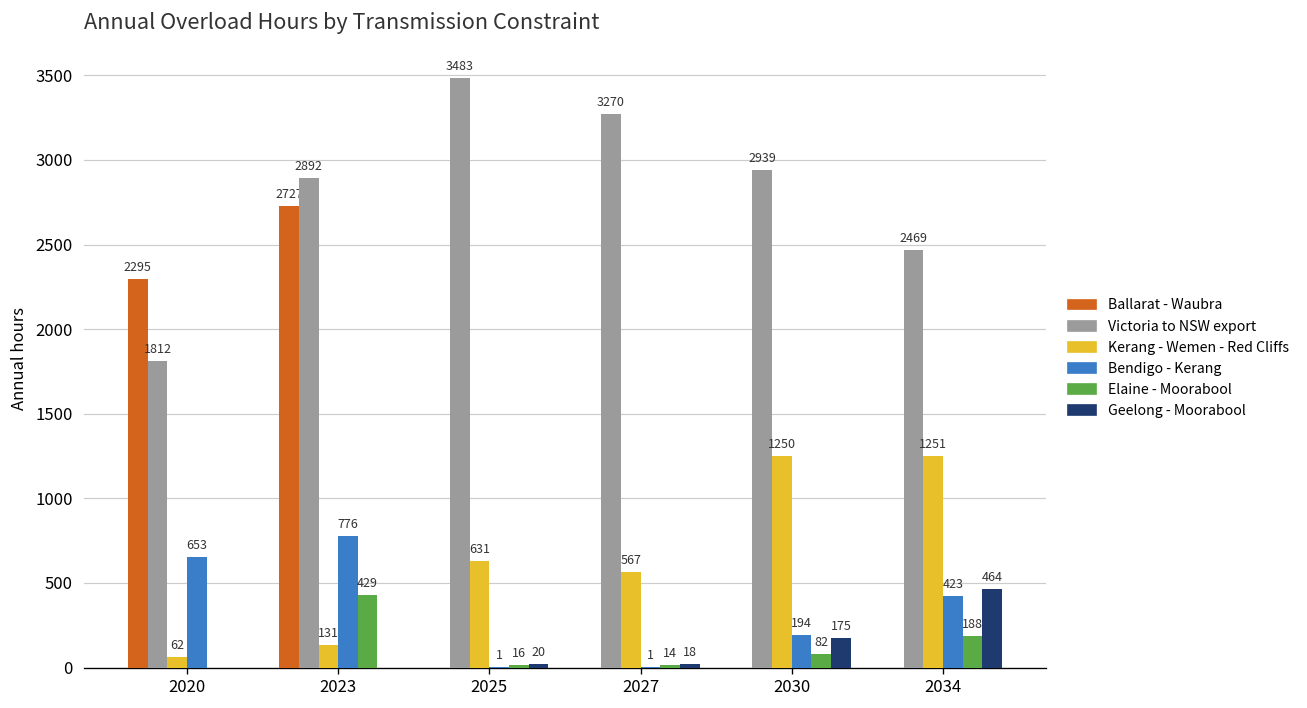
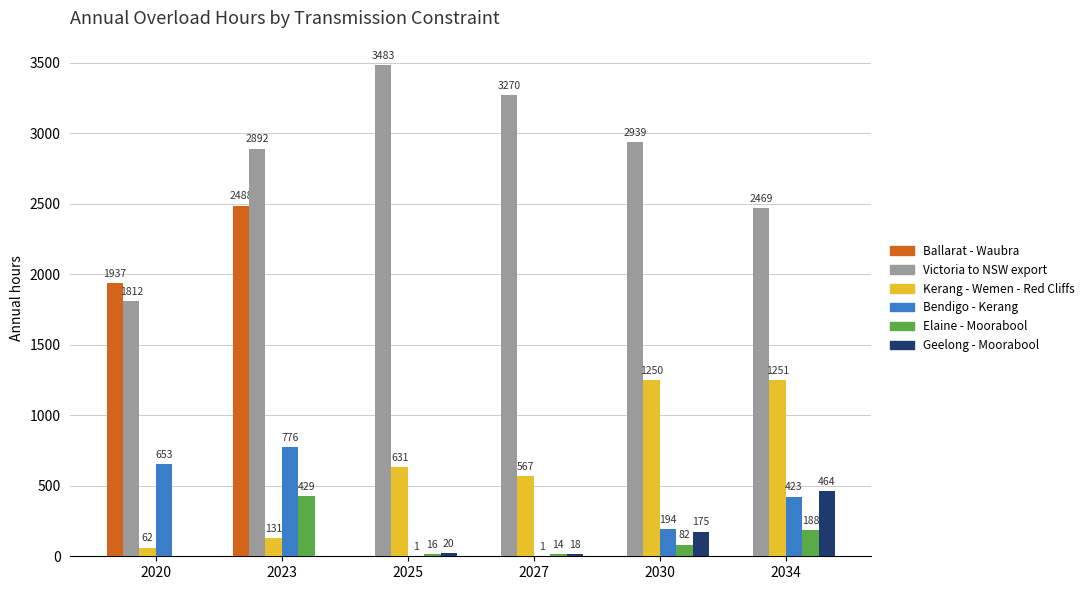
  {
    "Ballarat - Waubra": {
-     "2020": 2295,
-     "2023": 2727
+     "2020": 1937,
+     "2023": 2488
    },
    "Victoria to NSW export": {
      "2020": 1812,
      "2023": 2892,
      "2025": 3483,
      "2027": 3270,
      "2030": 2939,
      "2034": 2469
    },
    "Kerang - Wemen - Red Cliffs": {
      "2020": 62,
      "2023": 131,
      "2025": 631,
      "2027": 567,
      "2030": 1250,
      "2034": 1251
    },
    "Bendigo - Kerang": {
      "2020": 653,
      "2023": 776,
      "2025": 1,
      "2027": 1,
      "2030": 194,
      "2034": 423
    },
    "Elaine - Moorabool": {
      "2023": 429,
      "2025": 16,
      "2027": 14,
      "2030": 82,
      "2034": 188
    },
    "Geelong - Moorabool": {
      "2025": 20,
      "2027": 18,
      "2030": 175,
      "2034": 464
    }
  }
